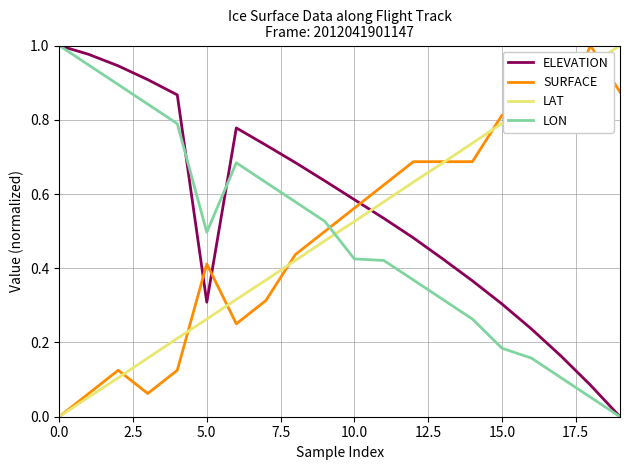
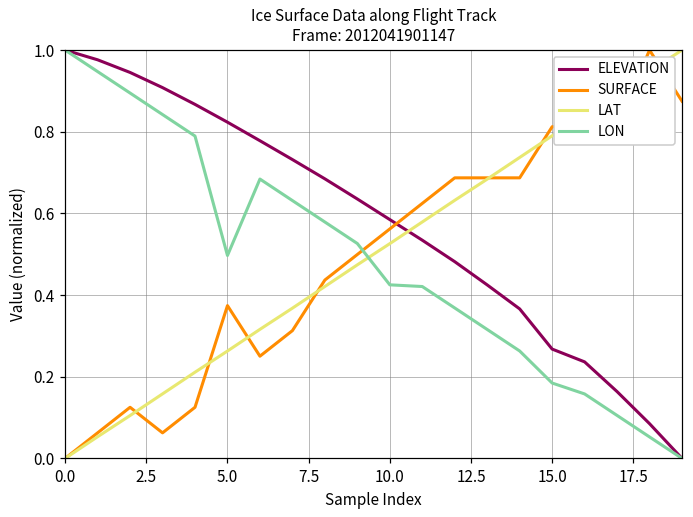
  {
    "ELEVATION": {
-     "5.0": 0.31,
+     "5.0": 0.82,
      "10.0": 0.58,
-     "15.0": 0.30
+     "15.0": 0.27
    },
    "SURFACE": {
-     "5.0": 0.41,
+     "5.0": 0.37,
      "10.0": 0.56,
      "15.0": 0.81
    },
    "LAT": {
      "5.0": 0.26,
      "10.0": 0.53,
      "15.0": 0.79
    },
    "LON": {
      "5.0": 0.50,
      "10.0": 0.43,
      "15.0": 0.18
    }
  }
